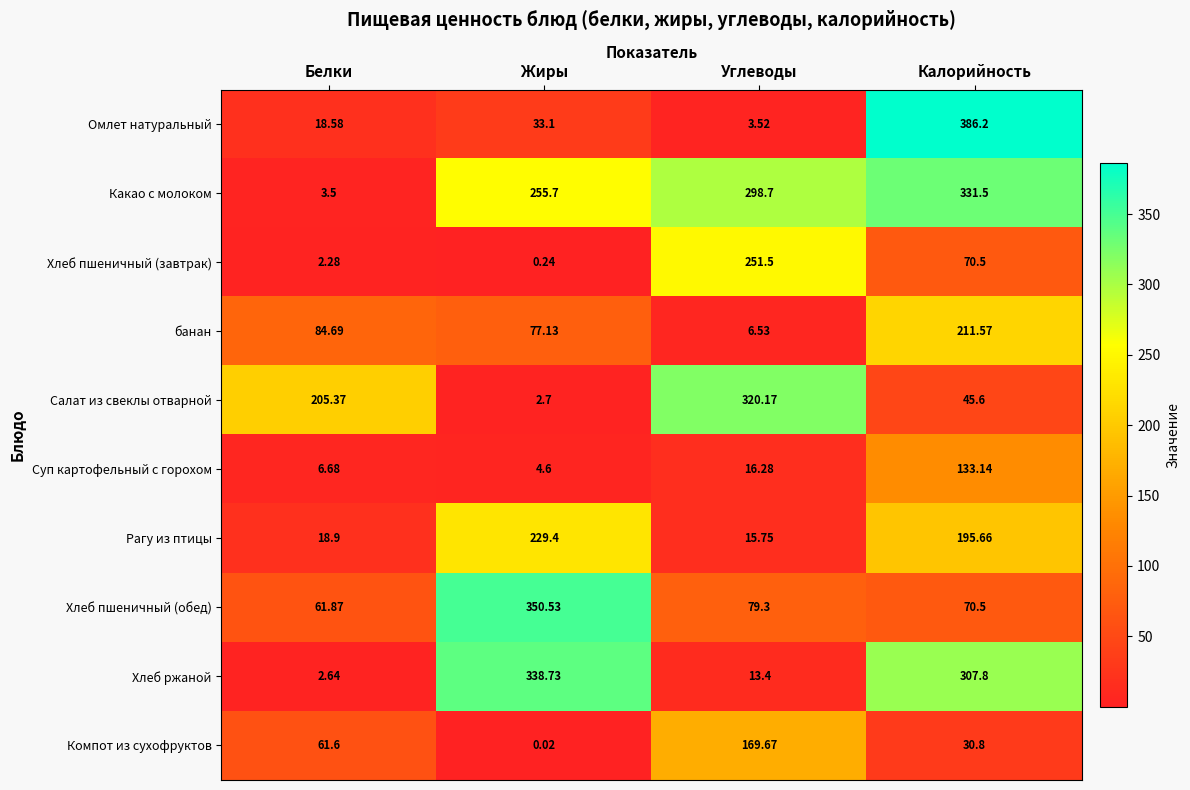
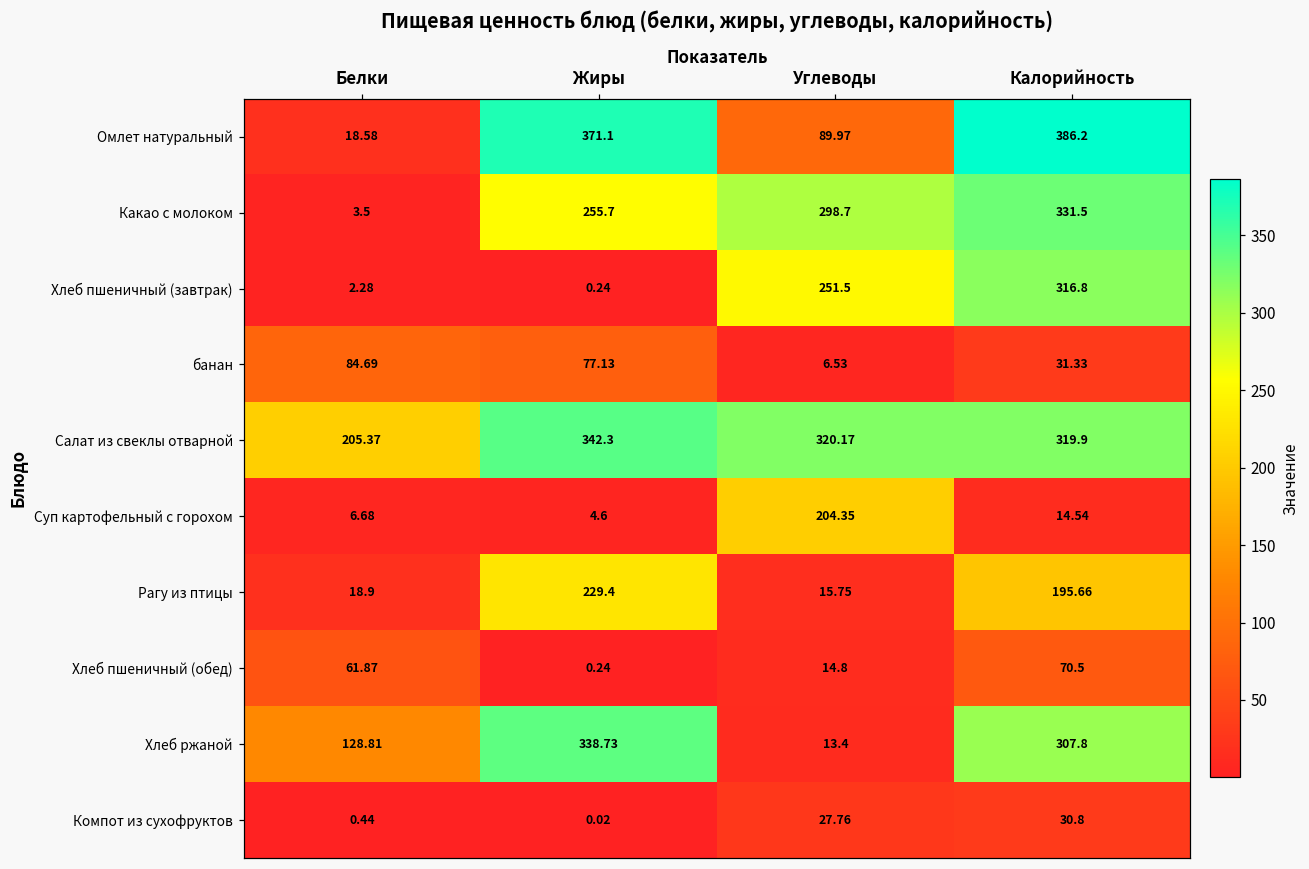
  {
    "Омлет натуральный": {
      "Белки": 18.58,
-     "Жиры": 33.1,
-     "Углеводы": 3.52,
+     "Жиры": 371.1,
+     "Углеводы": 89.97,
      "Калорийность": 386.2
    },
    "Какао с молоком": {
      "Белки": 3.5,
      "Жиры": 255.7,
      "Углеводы": 298.7,
      "Калорийность": 331.5
    },
    "Хлеб пшеничный (завтрак)": {
      "Белки": 2.28,
      "Жиры": 0.24,
      "Углеводы": 251.5,
-     "Калорийность": 70.5
+     "Калорийность": 316.8
    },
    "банан": {
      "Белки": 84.69,
      "Жиры": 77.13,
      "Углеводы": 6.53,
-     "Калорийность": 211.57
+     "Калорийность": 31.33
    },
    "Салат из свеклы отварной": {
      "Белки": 205.37,
-     "Жиры": 2.7,
+     "Жиры": 342.3,
      "Углеводы": 320.17,
-     "Калорийность": 45.6
+     "Калорийность": 319.9
    },
    "Суп картофельный с горохом": {
      "Белки": 6.68,
      "Жиры": 4.6,
-     "Углеводы": 16.28,
-     "Калорийность": 133.14
+     "Углеводы": 204.35,
+     "Калорийность": 14.54
    },
    "Рагу из птицы": {
      "Белки": 18.9,
      "Жиры": 229.4,
      "Углеводы": 15.75,
      "Калорийность": 195.66
    },
    "Хлеб пшеничный (обед)": {
      "Белки": 61.87,
-     "Жиры": 350.53,
-     "Углеводы": 79.3,
+     "Жиры": 0.24,
+     "Углеводы": 14.8,
      "Калорийность": 70.5
    },
    "Хлеб ржаной": {
-     "Белки": 2.64,
+     "Белки": 128.81,
      "Жиры": 338.73,
      "Углеводы": 13.4,
      "Калорийность": 307.8
    },
    "Компот из сухофруктов": {
-     "Белки": 61.6,
+     "Белки": 0.44,
      "Жиры": 0.02,
-     "Углеводы": 169.67,
+     "Углеводы": 27.76,
      "Калорийность": 30.8
    }
  }
